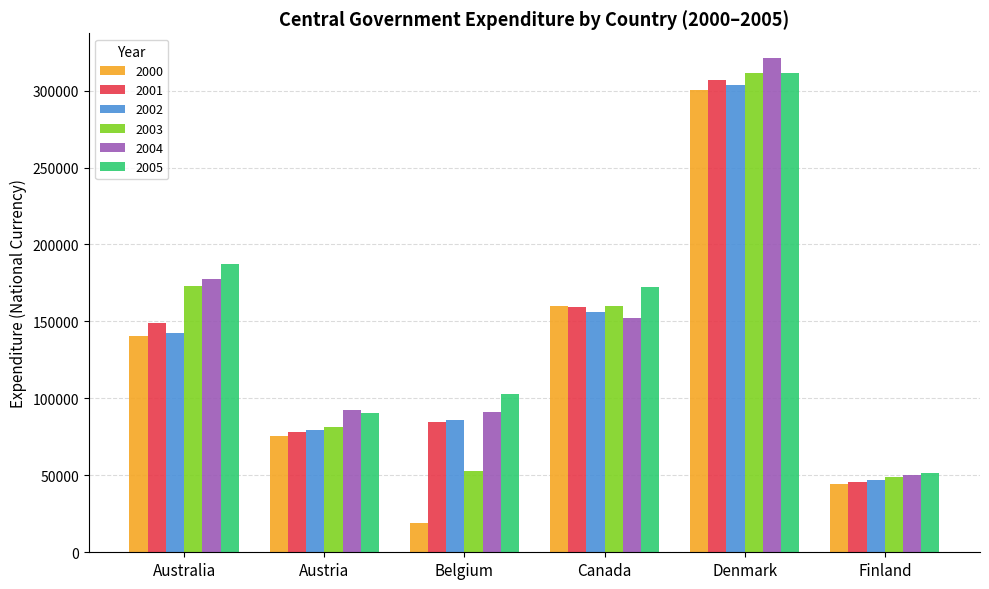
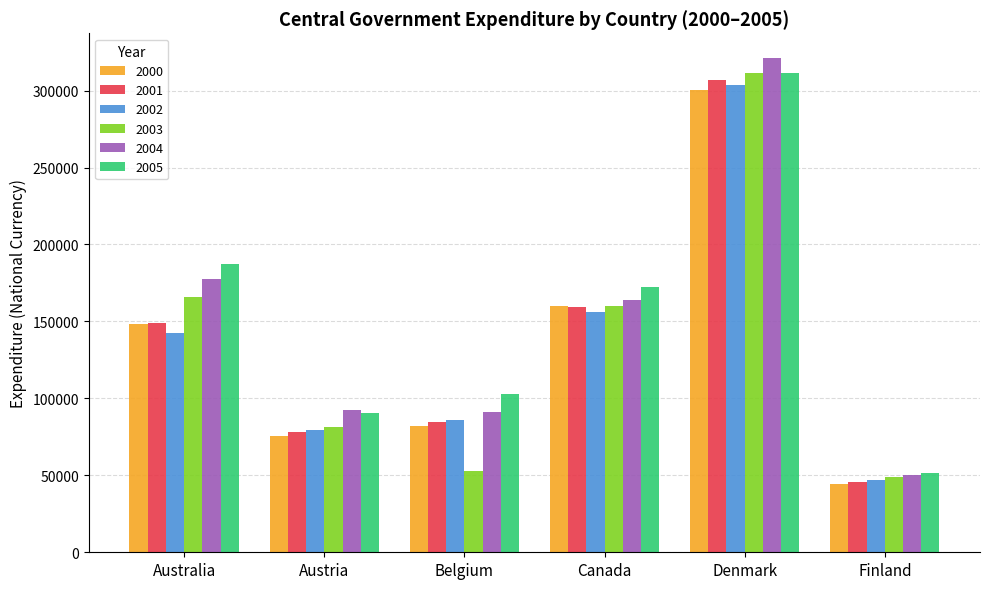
  {
    "2000": {
-     "Australia": 141000,
+     "Australia": 148000,
      "Austria": 75000,
-     "Belgium": 19000,
+     "Belgium": 82000,
      "Canada": 160000,
      "Denmark": 300000,
      "Finland": 44000
    },
    "2001": {
      "Australia": 149000,
      "Austria": 78000,
      "Belgium": 84000,
      "Canada": 159000,
      "Denmark": 307000,
      "Finland": 46000
    },
    "2002": {
      "Australia": 142000,
      "Austria": 79000,
      "Belgium": 86000,
      "Canada": 156000,
      "Denmark": 304000,
      "Finland": 47000
    },
    "2003": {
-     "Australia": 173000,
+     "Australia": 166000,
      "Austria": 81000,
      "Belgium": 53000,
      "Canada": 160000,
      "Denmark": 312000,
      "Finland": 49000
    },
    "2004": {
      "Australia": 178000,
      "Austria": 93000,
      "Belgium": 91000,
-     "Canada": 152000,
+     "Canada": 164000,
      "Denmark": 321000,
      "Finland": 50000
    },
    "2005": {
      "Australia": 187000,
      "Austria": 91000,
      "Belgium": 103000,
      "Canada": 173000,
      "Denmark": 312000,
      "Finland": 51000
    }
  }
